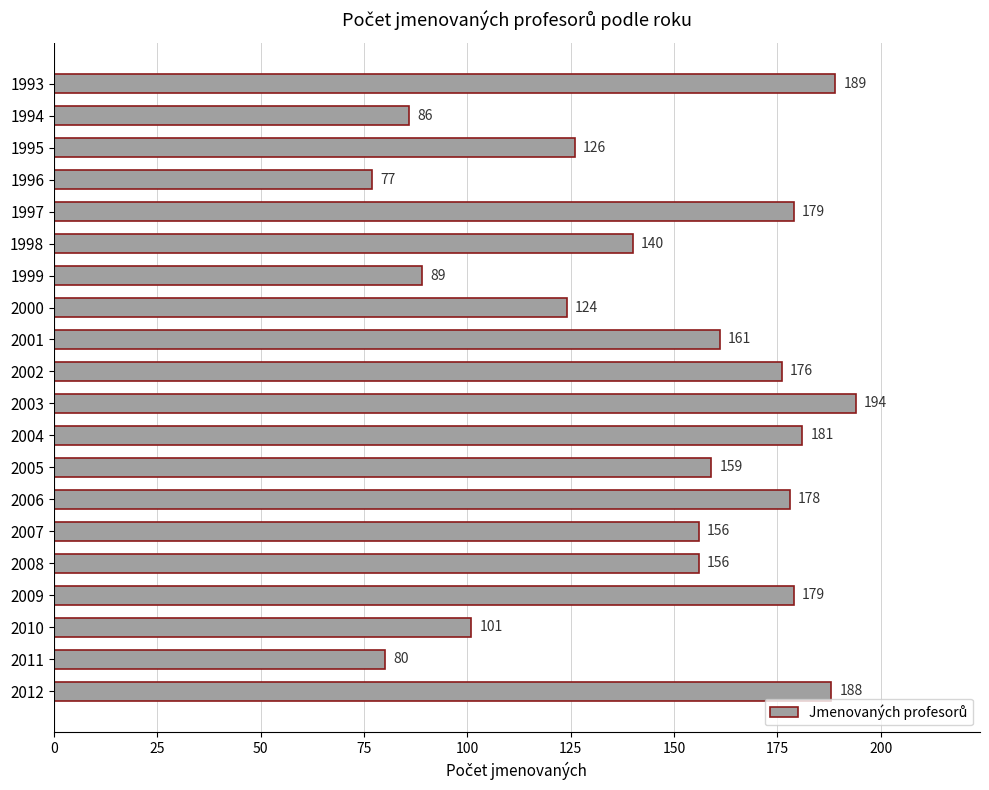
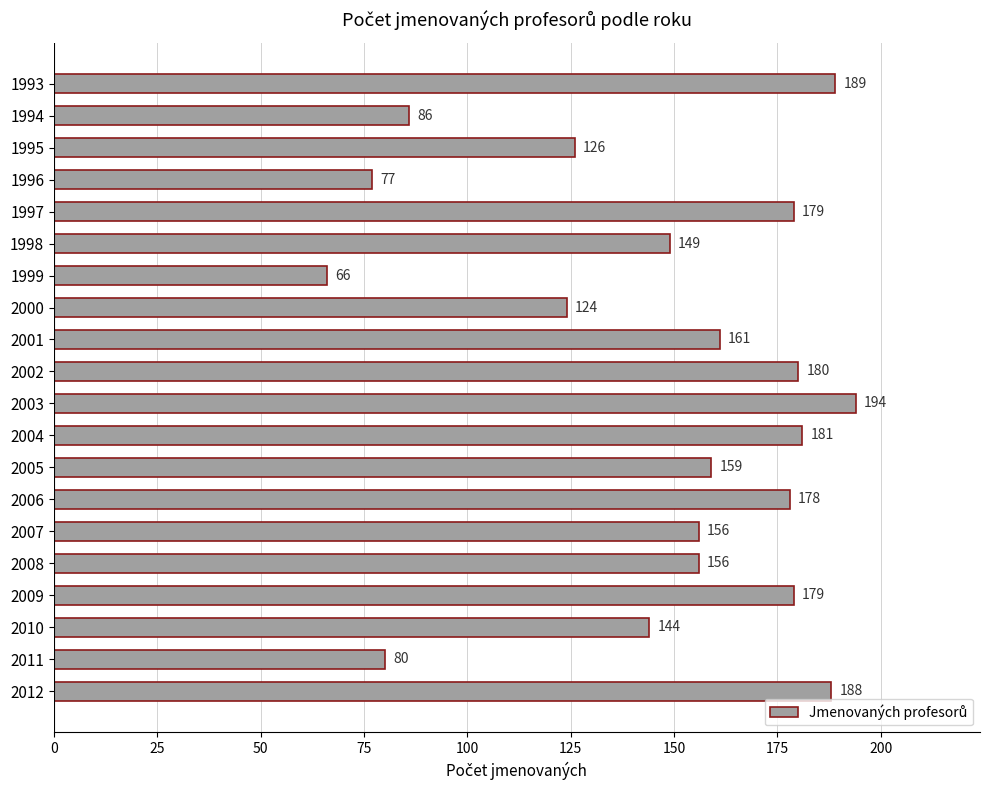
  {
    "1993": 189,
    "1994": 86,
    "1995": 126,
    "1996": 77,
    "1997": 179,
-   "1998": 140,
-   "1999": 89,
+   "1998": 149,
+   "1999": 66,
    "2000": 124,
    "2001": 161,
-   "2002": 176,
+   "2002": 180,
    "2003": 194,
    "2004": 181,
    "2005": 159,
    "2006": 178,
    "2007": 156,
    "2008": 156,
    "2009": 179,
-   "2010": 101,
+   "2010": 144,
    "2011": 80,
    "2012": 188
  }
